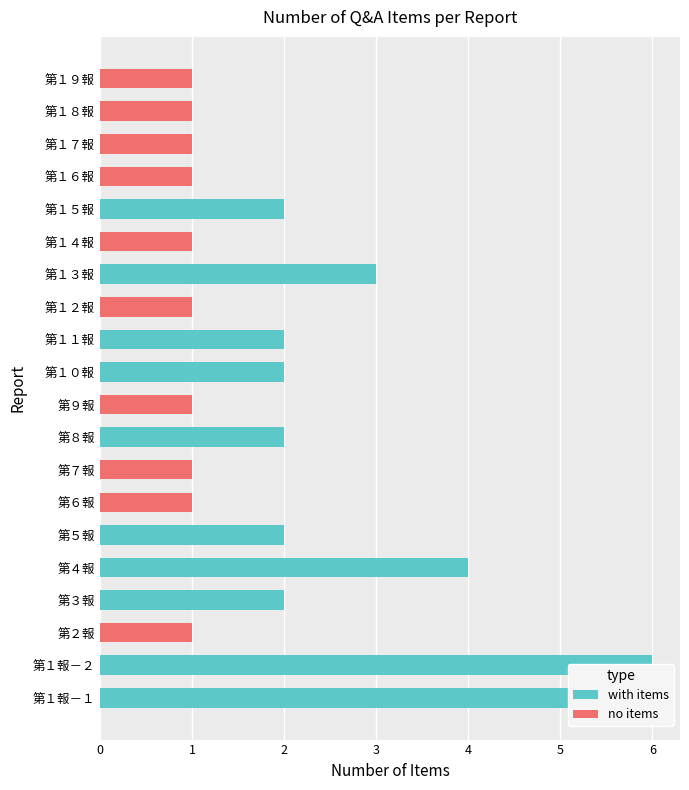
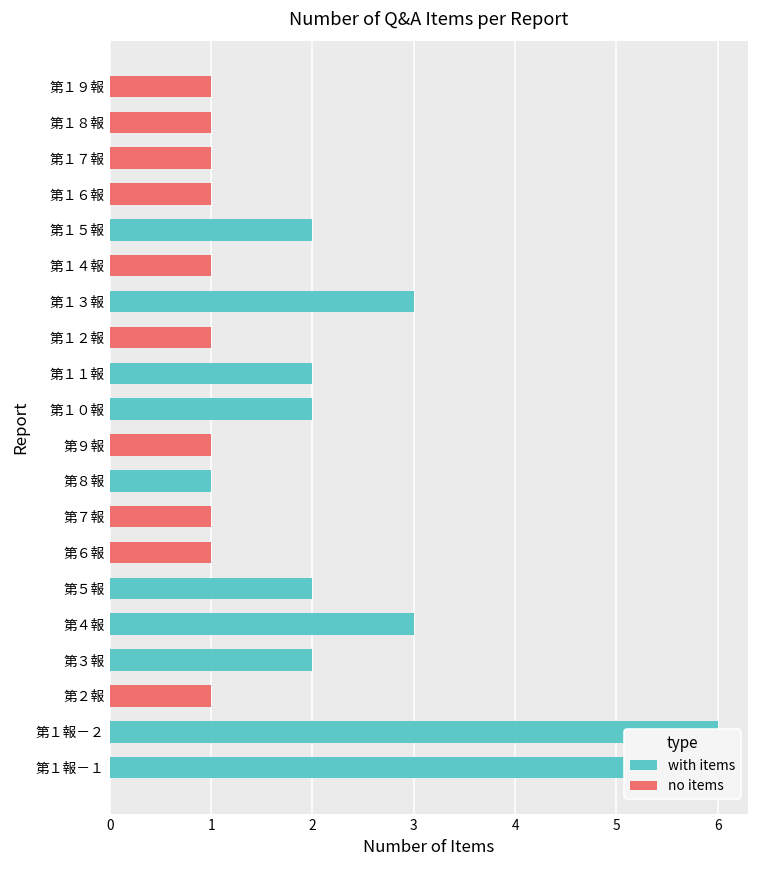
  {
    "with items": {
      "第１９報": 0,
      "第１８報": 0,
      "第１７報": 0,
      "第１６報": 0,
      "第１５報": 2,
      "第１４報": 0,
      "第１３報": 3,
      "第１２報": 0,
      "第１１報": 2,
      "第１０報": 2,
      "第９報": 0,
-     "第８報": 2,
+     "第８報": 1,
      "第７報": 0,
      "第６報": 0,
      "第５報": 2,
-     "第４報": 4,
+     "第４報": 3,
      "第３報": 2,
      "第２報": 0
    },
    "no items": {
      "第１９報": 1,
      "第１８報": 1,
      "第１７報": 1,
      "第１６報": 1,
      "第１５報": 0,
      "第１４報": 1,
      "第１３報": 0,
      "第１２報": 1,
      "第１１報": 0,
      "第１０報": 0,
      "第９報": 1,
      "第８報": 0,
      "第７報": 1,
      "第６報": 1,
      "第５報": 0,
      "第４報": 0,
      "第３報": 0,
      "第２報": 1,
      "第１報－２": 0,
      "第１報－１": 0
    }
  }
